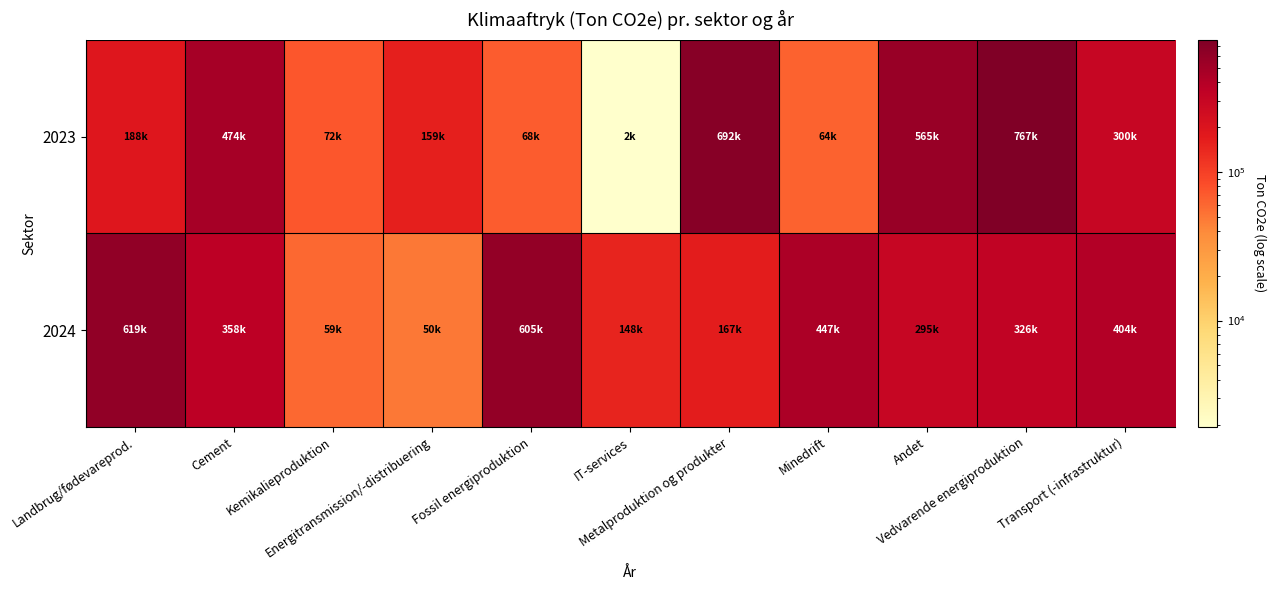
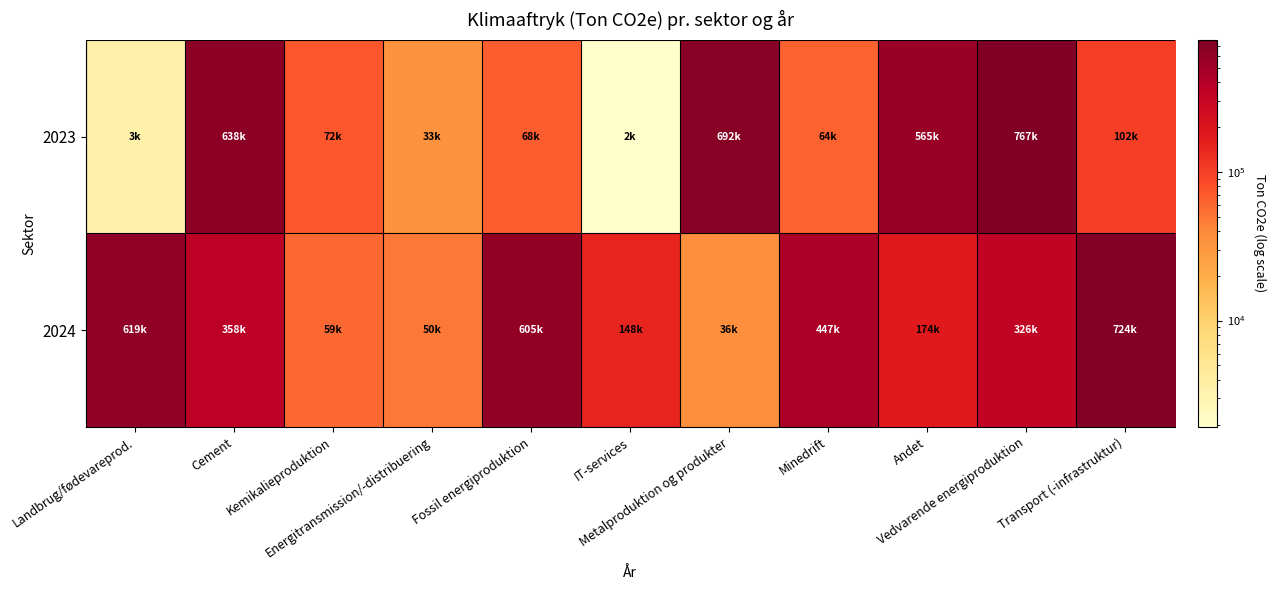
  {
    "2023": {
-     "Landbrug/fødevareprod.": "188k",
-     "Cement": "474k",
+     "Landbrug/fødevareprod.": "3k",
+     "Cement": "638k",
      "Kemikalieproduktion": "72k",
-     "Energitransmission/-distribuering": "159k",
+     "Energitransmission/-distribuering": "33k",
      "Fossil energiproduktion": "68k",
      "IT-services": "2k",
      "Metalproduktion og produkter": "692k",
      "Minedrift": "64k",
      "Andet": "565k",
      "Vedvarende energiproduktion": "767k",
-     "Transport (-infrastruktur)": "300k"
+     "Transport (-infrastruktur)": "102k"
    },
    "2024": {
      "Landbrug/fødevareprod.": "619k",
      "Cement": "358k",
      "Kemikalieproduktion": "59k",
      "Energitransmission/-distribuering": "50k",
      "Fossil energiproduktion": "605k",
      "IT-services": "148k",
-     "Metalproduktion og produkter": "167k",
+     "Metalproduktion og produkter": "36k",
      "Minedrift": "447k",
-     "Andet": "295k",
+     "Andet": "174k",
      "Vedvarende energiproduktion": "326k",
-     "Transport (-infrastruktur)": "404k"
+     "Transport (-infrastruktur)": "724k"
    }
  }
